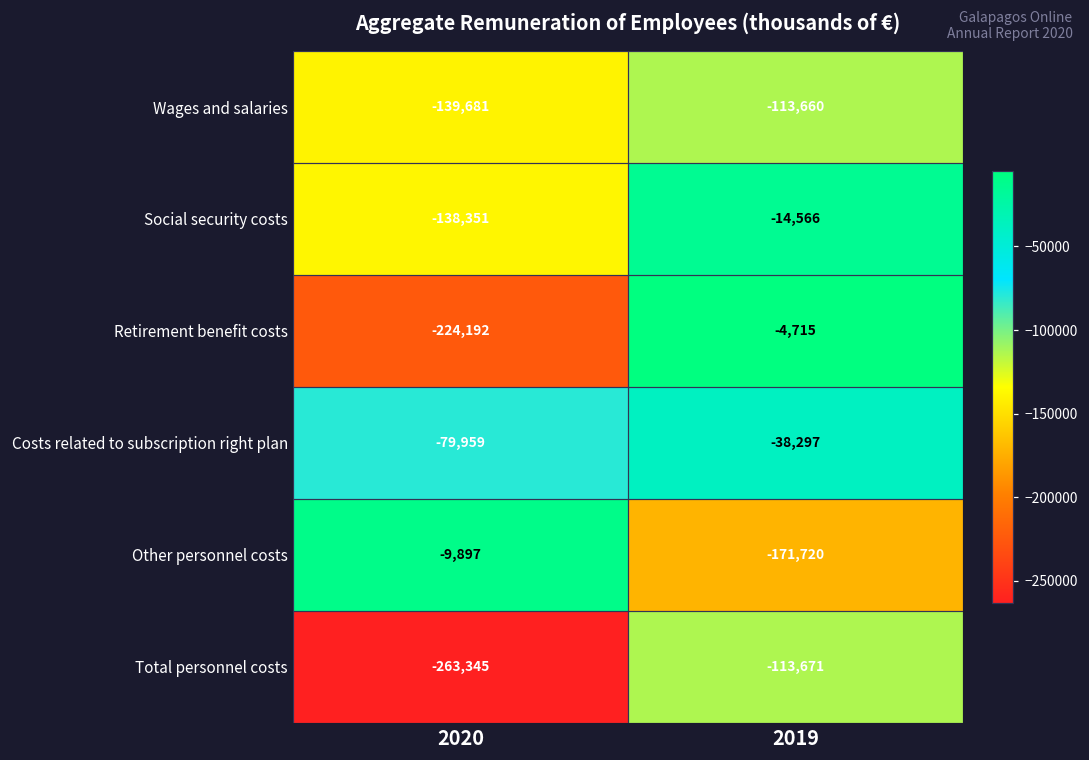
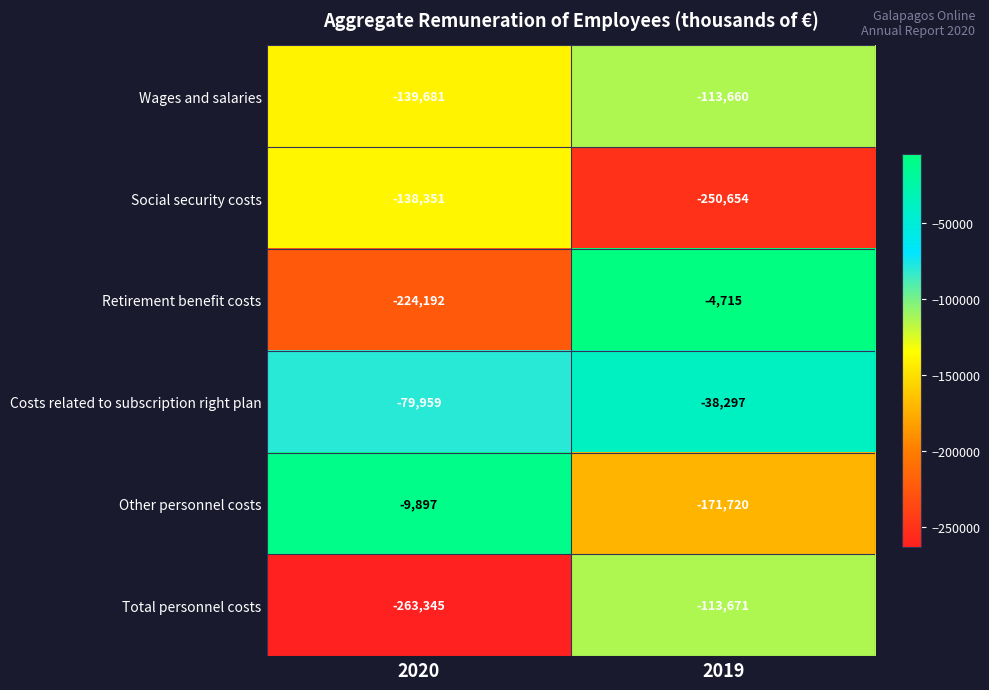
  {
    "Wages and salaries": {
      "2020": "-139,681",
      "2019": "-113,660"
    },
    "Social security costs": {
      "2020": "-138,351",
-     "2019": "-14,566"
+     "2019": "-250,654"
    },
    "Retirement benefit costs": {
      "2020": "-224,192",
      "2019": "-4,715"
    },
    "Costs related to subscription right plan": {
      "2020": "-79,959",
      "2019": "-38,297"
    },
    "Other personnel costs": {
      "2020": "-9,897",
      "2019": "-171,720"
    },
    "Total personnel costs": {
      "2020": "-263,345",
      "2019": "-113,671"
    }
  }
